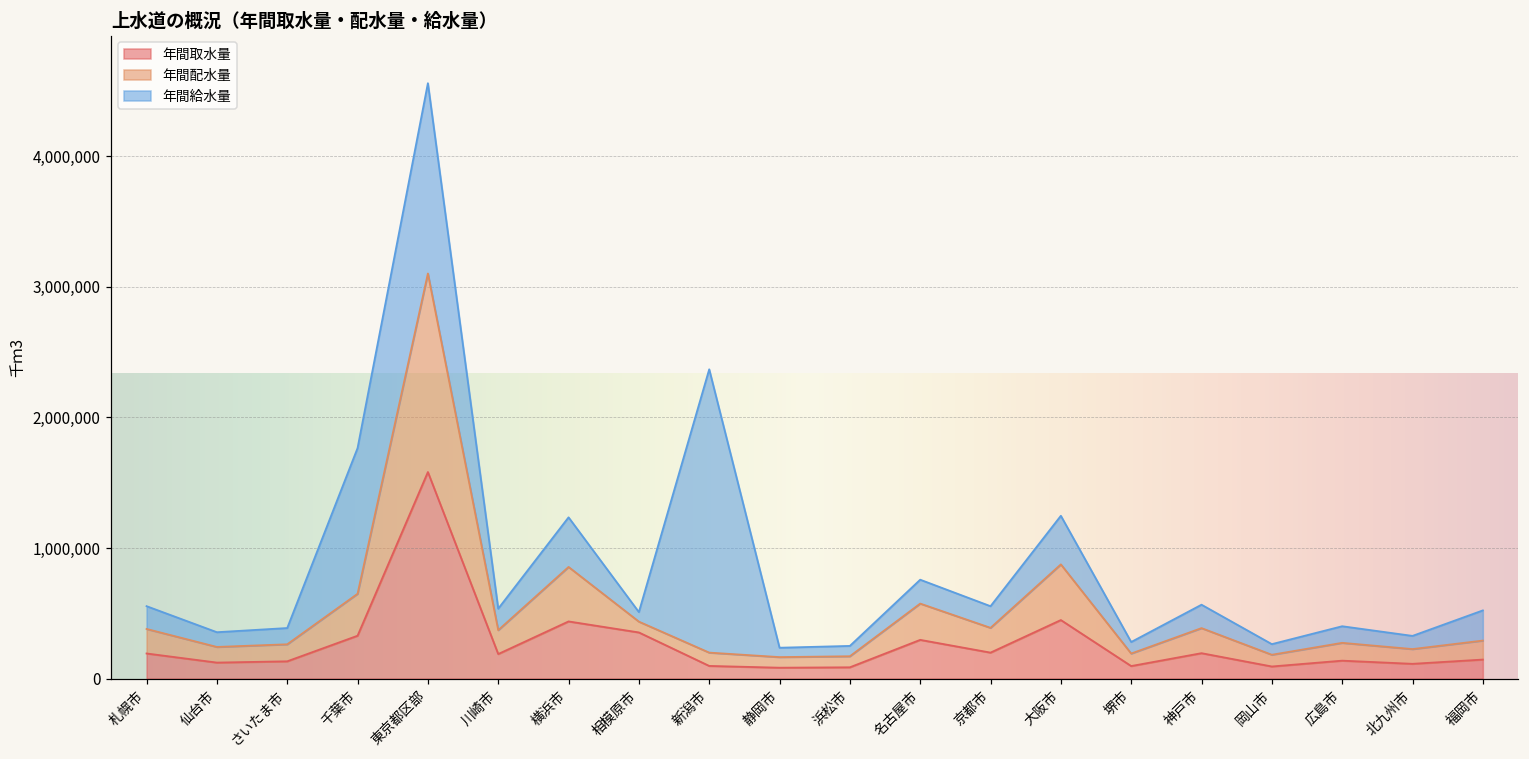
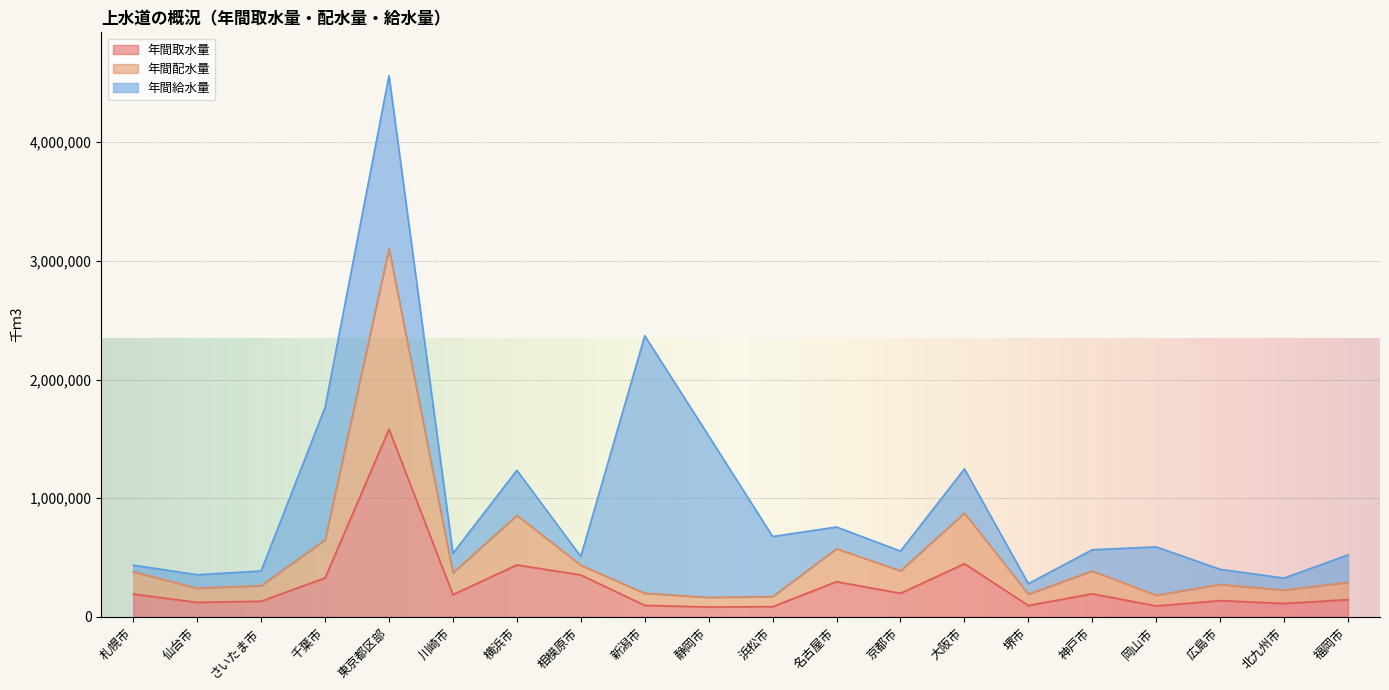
  {
    "年間給水量": {
-     "札幌市": "170,000",
+     "札幌市": "60,000",
      "仙台市": "110,000",
      "さいたま市": "120,000",
      "千葉市": "1,120,000",
      "東京都区部": "1,460,000",
      "川崎市": "160,000",
      "横浜市": "380,000",
      "相模原市": "70,000",
      "新潟市": "2,170,000",
-     "静岡市": "70,000",
-     "浜松市": "80,000",
+     "静岡市": "1,360,000",
+     "浜松市": "510,000",
      "名古屋市": "180,000",
      "京都市": "170,000",
      "大阪市": "370,000",
      "堺市": "90,000",
      "神戸市": "180,000",
-     "岡山市": "80,000",
+     "岡山市": "410,000",
      "広島市": "130,000",
      "北九州市": "100,000",
      "福岡市": "230,000"
    }
  }
